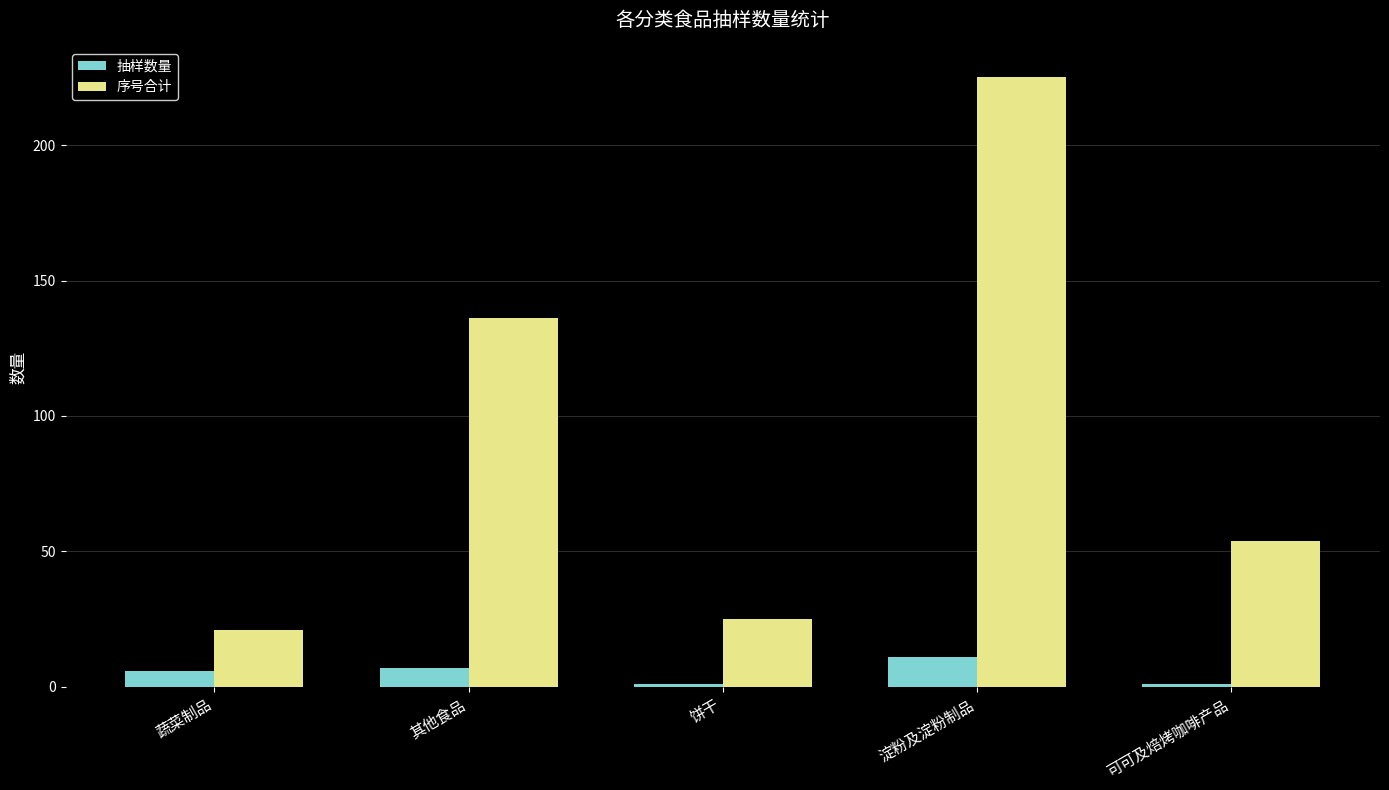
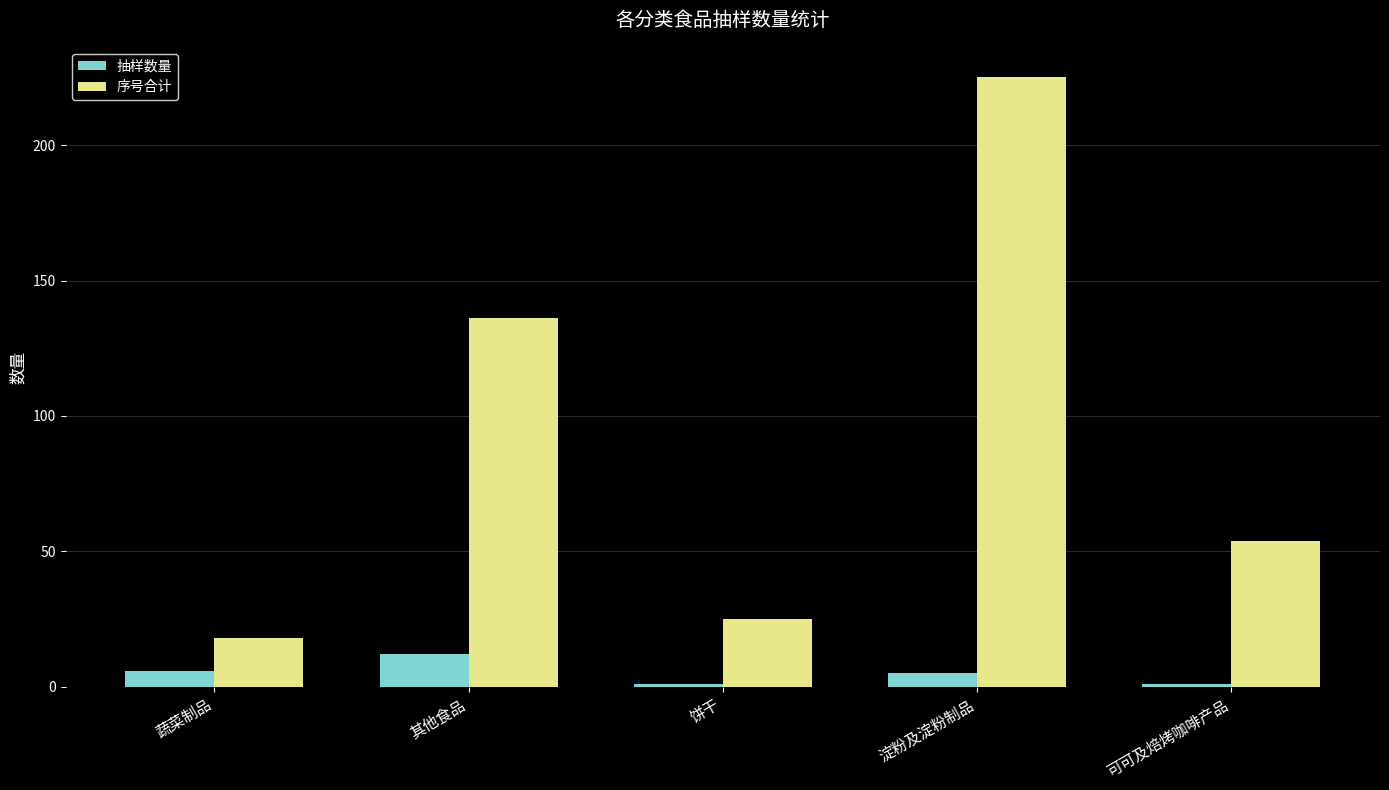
  {
    "抽样数量": {
      "蔬菜制品": 6,
-     "其他食品": 7,
+     "其他食品": 12,
      "饼干": 1,
-     "淀粉及淀粉制品": 11,
+     "淀粉及淀粉制品": 5,
      "可可及焙烤咖啡产品": 1
    },
    "序号合计": {
-     "蔬菜制品": 21,
+     "蔬菜制品": 18,
      "其他食品": 136,
      "饼干": 25,
      "淀粉及淀粉制品": 225,
      "可可及焙烤咖啡产品": 54
    }
  }
